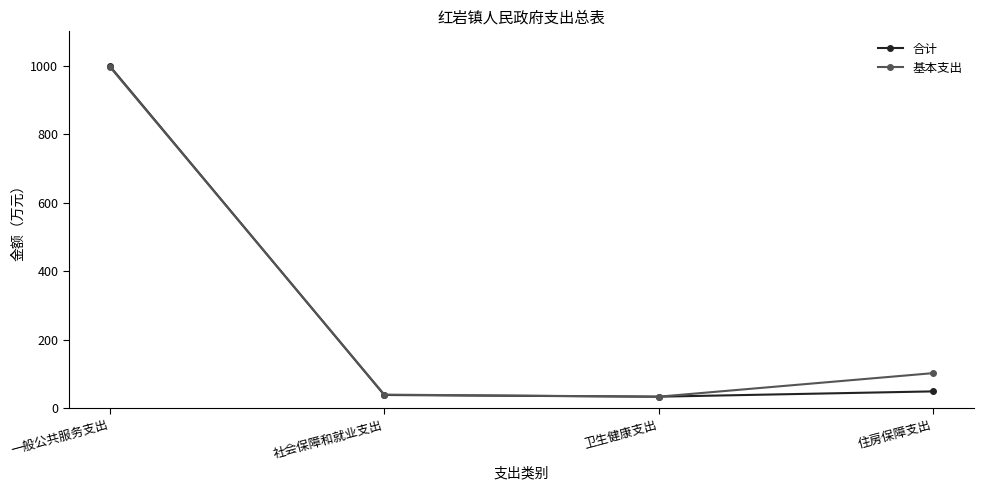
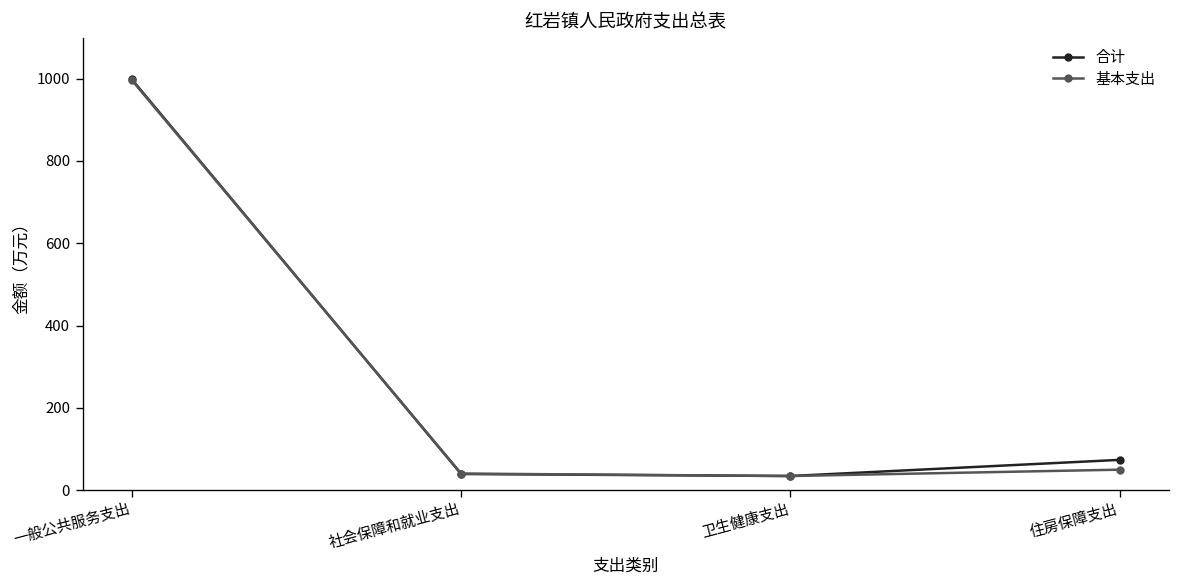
  {
    "合计": {
-     "住房保障支出": 50
+     "住房保障支出": 70
    },
    "基本支出": {
-     "住房保障支出": 100
+     "住房保障支出": 50
    }
  }
